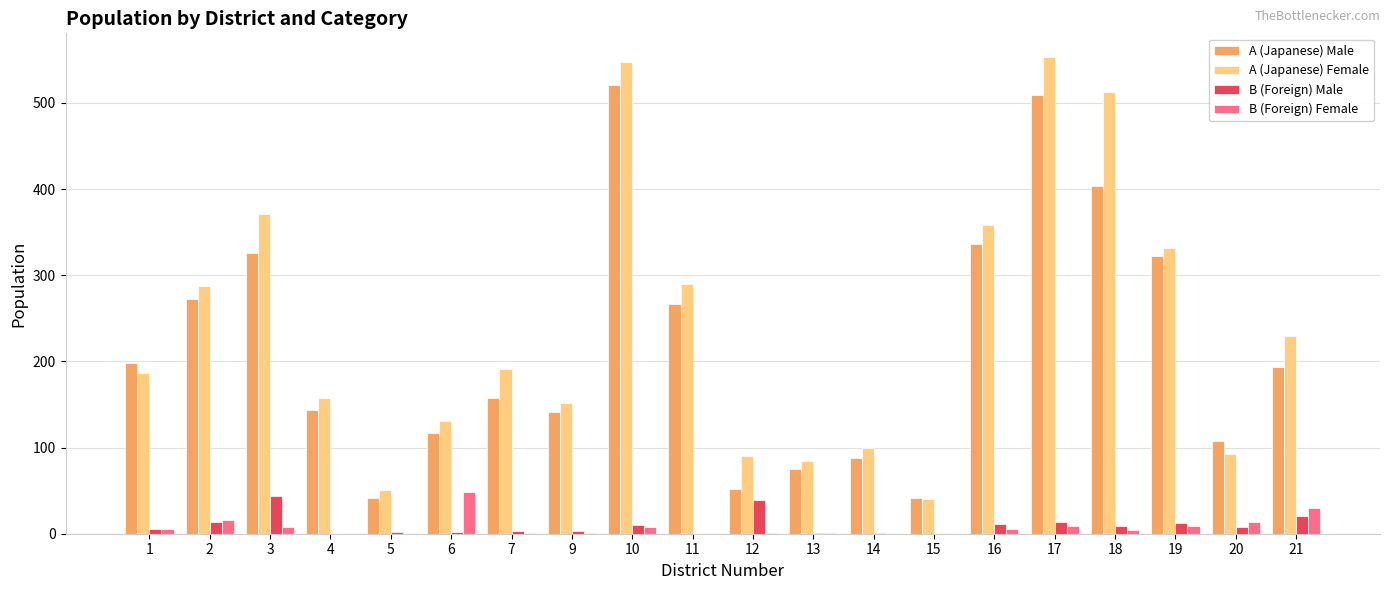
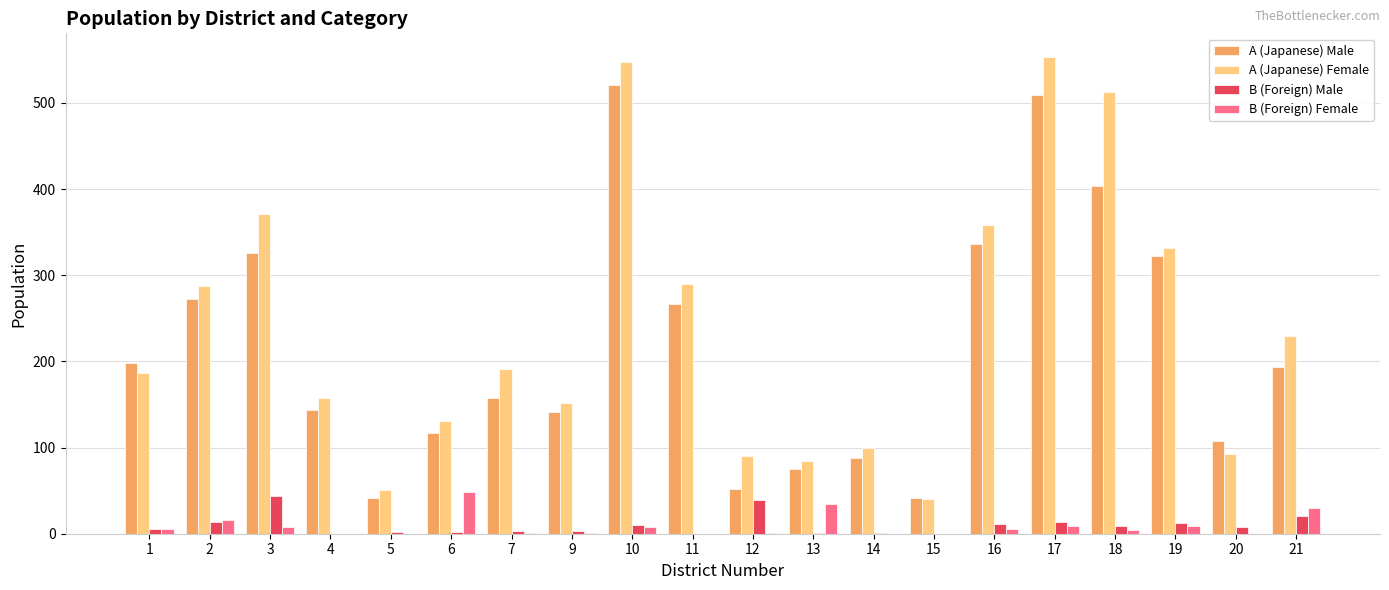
  {
    "B (Foreign) Male": {
      "1": 10,
      "2": 10,
      "3": 40,
      "4": 0,
      "7": 0,
      "9": 0,
      "10": 10,
      "11": 0,
      "12": 40,
      "15": 0,
      "16": 10,
      "17": 10,
      "18": 10,
      "19": 10,
      "20": 10,
      "21": 20
    },
    "B (Foreign) Female": {
      "1": 10,
      "2": 20,
      "3": 10,
      "4": 0,
      "5": 0,
      "6": 50,
      "10": 10,
      "11": 0,
-     "13": 0,
+     "13": 30,
      "14": 0,
      "15": 0,
      "16": 10,
      "17": 10,
      "18": 0,
      "19": 10,
-     "20": 10,
+     "20": 0,
      "21": 30
    }
  }
